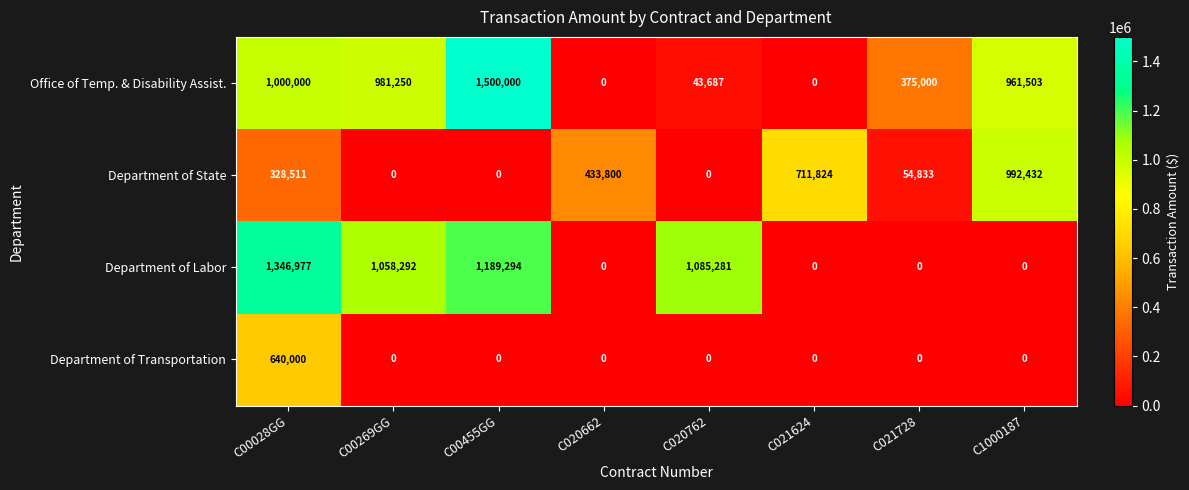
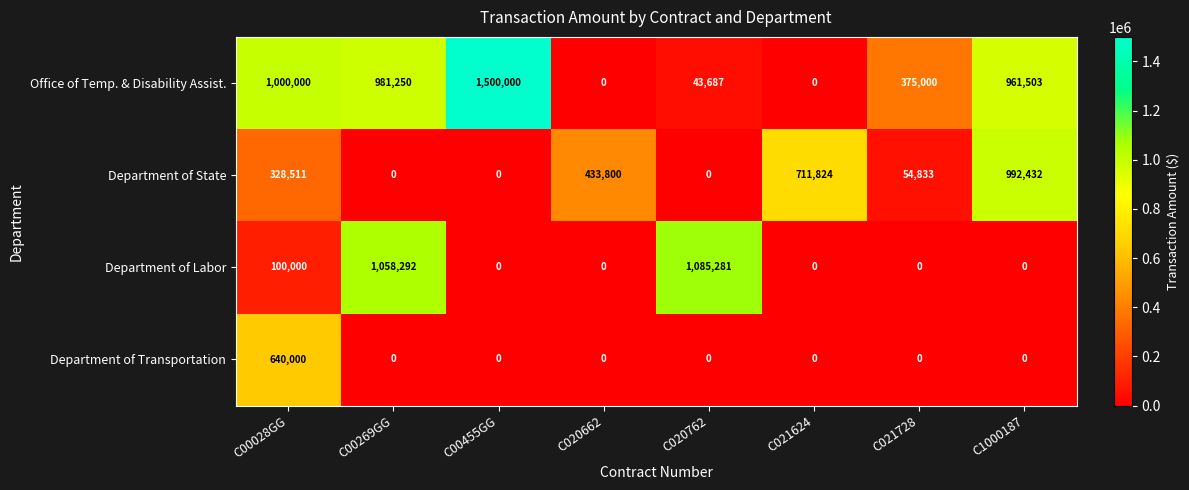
  {
    "Office of Temp. & Disability Assist.": {
      "C00028GG": "1,000,000",
      "C00269GG": "981,250",
      "C00455GG": "1,500,000",
      "C020662": "0",
      "C020762": "43,687",
      "C021624": "0",
      "C021728": "375,000",
      "C1000187": "961,503"
    },
    "Department of State": {
      "C00028GG": "328,511",
      "C00269GG": "0",
      "C00455GG": "0",
      "C020662": "433,800",
      "C020762": "0",
      "C021624": "711,824",
      "C021728": "54,833",
      "C1000187": "992,432"
    },
    "Department of Labor": {
-     "C00028GG": "1,346,977",
+     "C00028GG": "100,000",
      "C00269GG": "1,058,292",
-     "C00455GG": "1,189,294",
+     "C00455GG": "0",
      "C020662": "0",
      "C020762": "1,085,281",
      "C021624": "0",
      "C021728": "0",
      "C1000187": "0"
    },
    "Department of Transportation": {
      "C00028GG": "640,000",
      "C00269GG": "0",
      "C00455GG": "0",
      "C020662": "0",
      "C020762": "0",
      "C021624": "0",
      "C021728": "0",
      "C1000187": "0"
    }
  }
